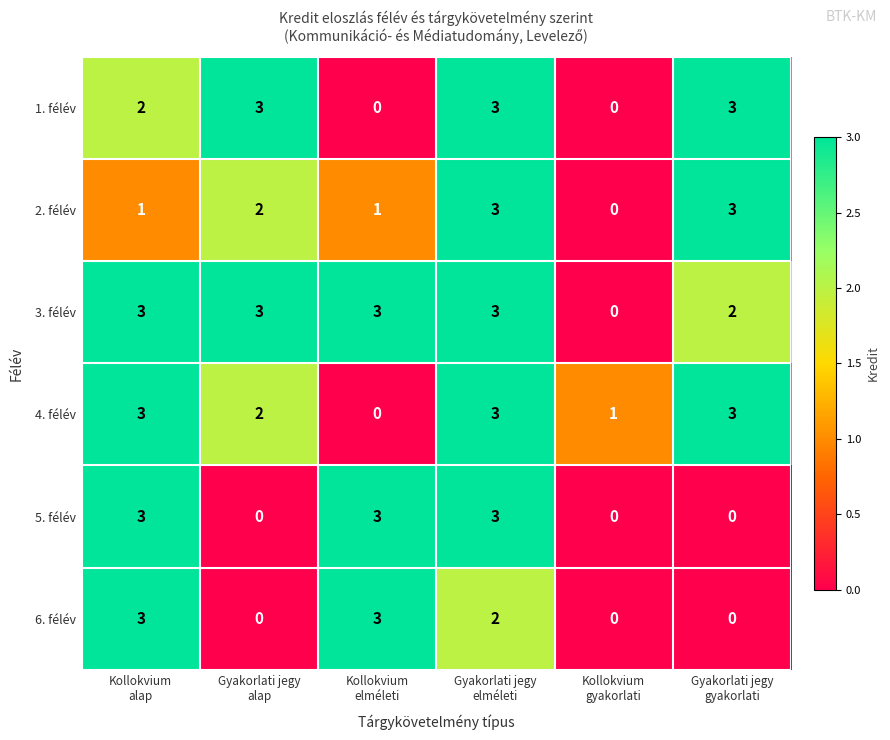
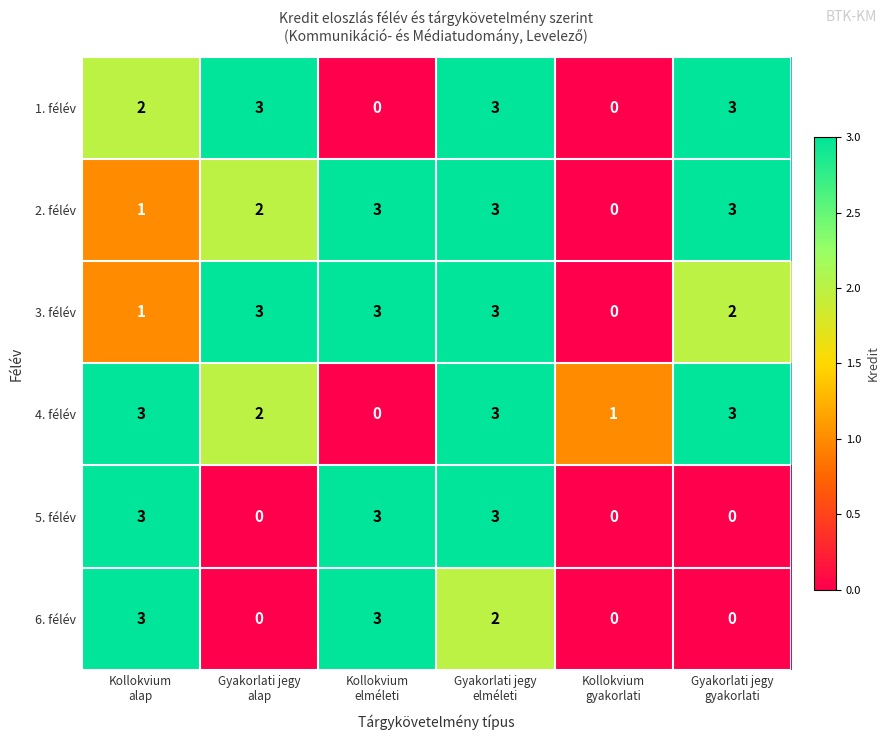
  {
    "1. félév": {
      "Kollokvium alap": 2,
      "Gyakorlati jegy alap": 3,
      "Kollokvium elméleti": 0,
      "Gyakorlati jegy elméleti": 3,
      "Kollokvium gyakorlati": 0,
      "Gyakorlati jegy gyakorlati": 3
    },
    "2. félév": {
      "Kollokvium alap": 1,
      "Gyakorlati jegy alap": 2,
-     "Kollokvium elméleti": 1,
+     "Kollokvium elméleti": 3,
      "Gyakorlati jegy elméleti": 3,
      "Kollokvium gyakorlati": 0,
      "Gyakorlati jegy gyakorlati": 3
    },
    "3. félév": {
-     "Kollokvium alap": 3,
+     "Kollokvium alap": 1,
      "Gyakorlati jegy alap": 3,
      "Kollokvium elméleti": 3,
      "Gyakorlati jegy elméleti": 3,
      "Kollokvium gyakorlati": 0,
      "Gyakorlati jegy gyakorlati": 2
    },
    "4. félév": {
      "Kollokvium alap": 3,
      "Gyakorlati jegy alap": 2,
      "Kollokvium elméleti": 0,
      "Gyakorlati jegy elméleti": 3,
      "Kollokvium gyakorlati": 1,
      "Gyakorlati jegy gyakorlati": 3
    },
    "5. félév": {
      "Kollokvium alap": 3,
      "Gyakorlati jegy alap": 0,
      "Kollokvium elméleti": 3,
      "Gyakorlati jegy elméleti": 3,
      "Kollokvium gyakorlati": 0,
      "Gyakorlati jegy gyakorlati": 0
    },
    "6. félév": {
      "Kollokvium alap": 3,
      "Gyakorlati jegy alap": 0,
      "Kollokvium elméleti": 3,
      "Gyakorlati jegy elméleti": 2,
      "Kollokvium gyakorlati": 0,
      "Gyakorlati jegy gyakorlati": 0
    }
  }
